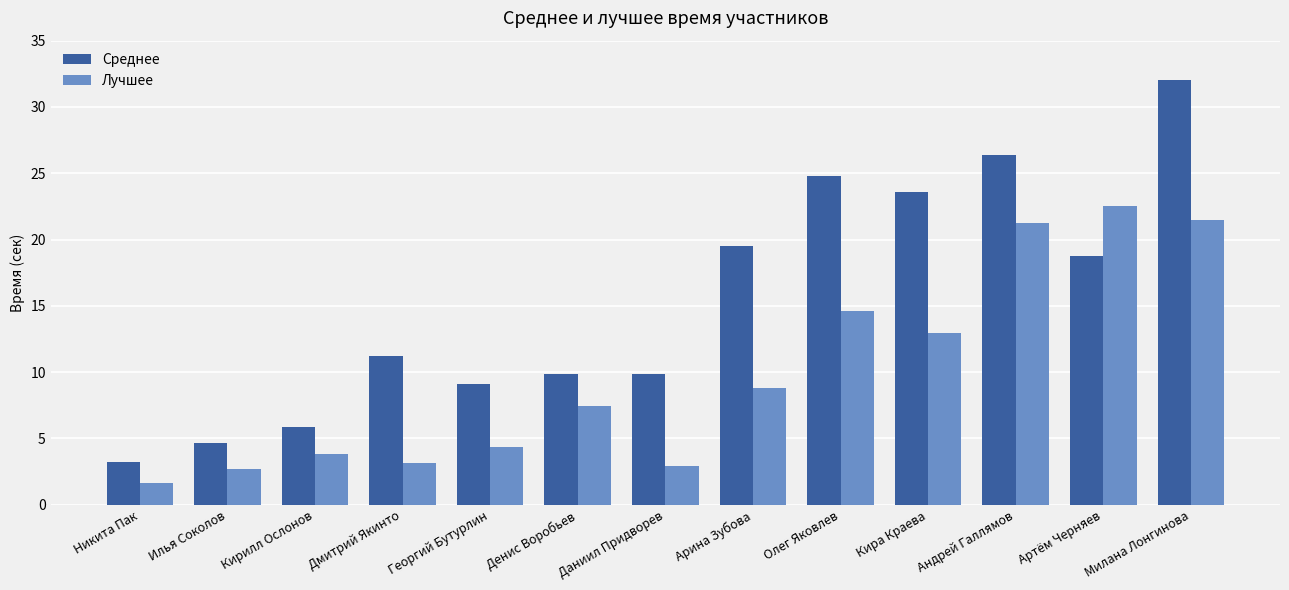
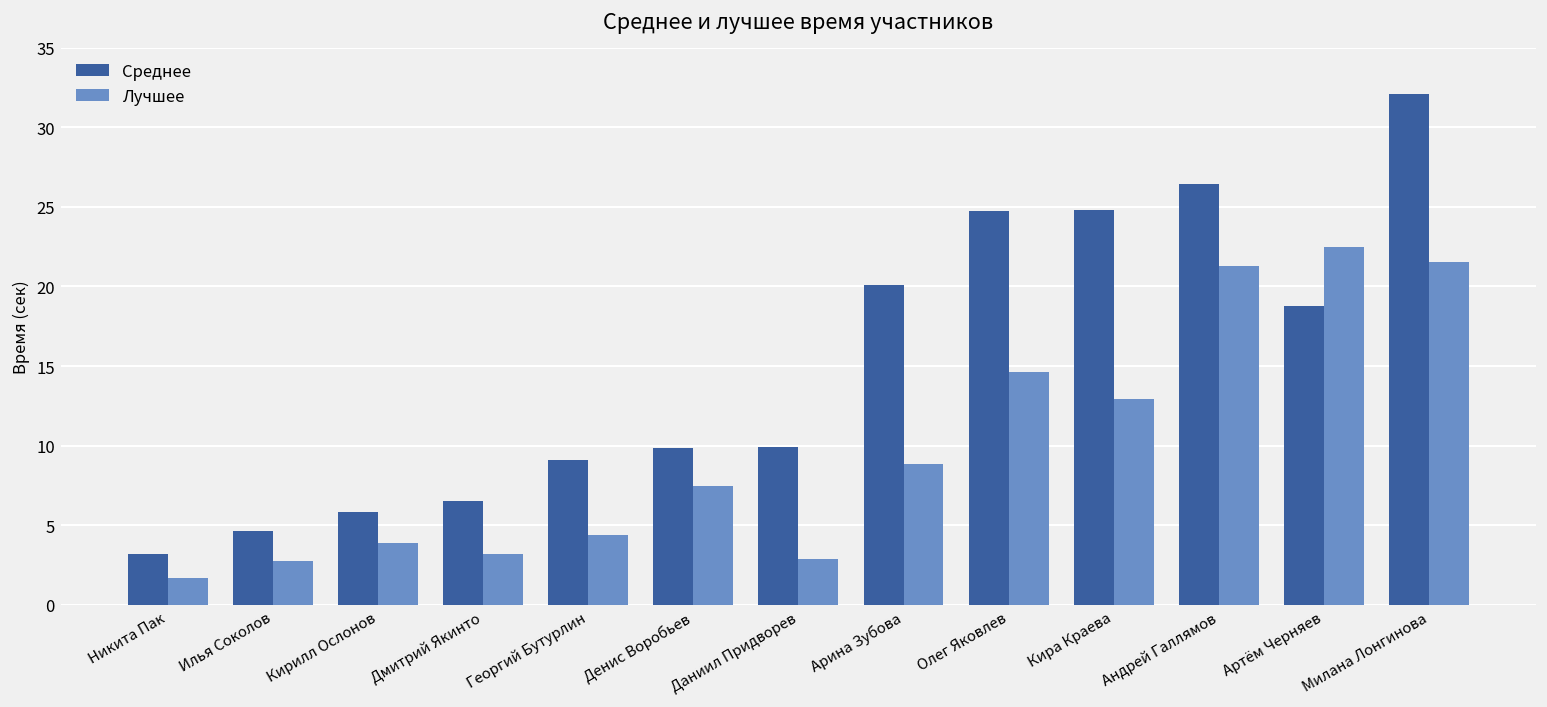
  {
    "Среднее": {
      "Никита Пак": 3.2,
      "Илья Соколов": 4.7,
      "Кирилл Ослонов": 5.8,
-     "Дмитрий Якинто": 11.2,
+     "Дмитрий Якинто": 6.5,
      "Георгий Бутурлин": 9.1,
      "Денис Воробьев": 9.9,
      "Даниил Придворев": 9.9,
-     "Арина Зубова": 19.5,
+     "Арина Зубова": 20.1,
      "Олег Яковлев": 24.8,
-     "Кира Краева": 23.6,
+     "Кира Краева": 24.8,
      "Андрей Галлямов": 26.4,
      "Артём Черняев": 18.8,
      "Милана Лонгинова": 32.1
    },
    "Лучшее": {
      "Никита Пак": 1.7,
      "Илья Соколов": 2.7,
      "Кирилл Ослонов": 3.9,
      "Дмитрий Якинто": 3.2,
      "Георгий Бутурлин": 4.4,
      "Денис Воробьев": 7.4,
      "Даниил Придворев": 2.9,
      "Арина Зубова": 8.8,
      "Олег Яковлев": 14.6,
      "Кира Краева": 12.9,
      "Андрей Галлямов": 21.3,
      "Артём Черняев": 22.5,
      "Милана Лонгинова": 21.5
    }
  }
